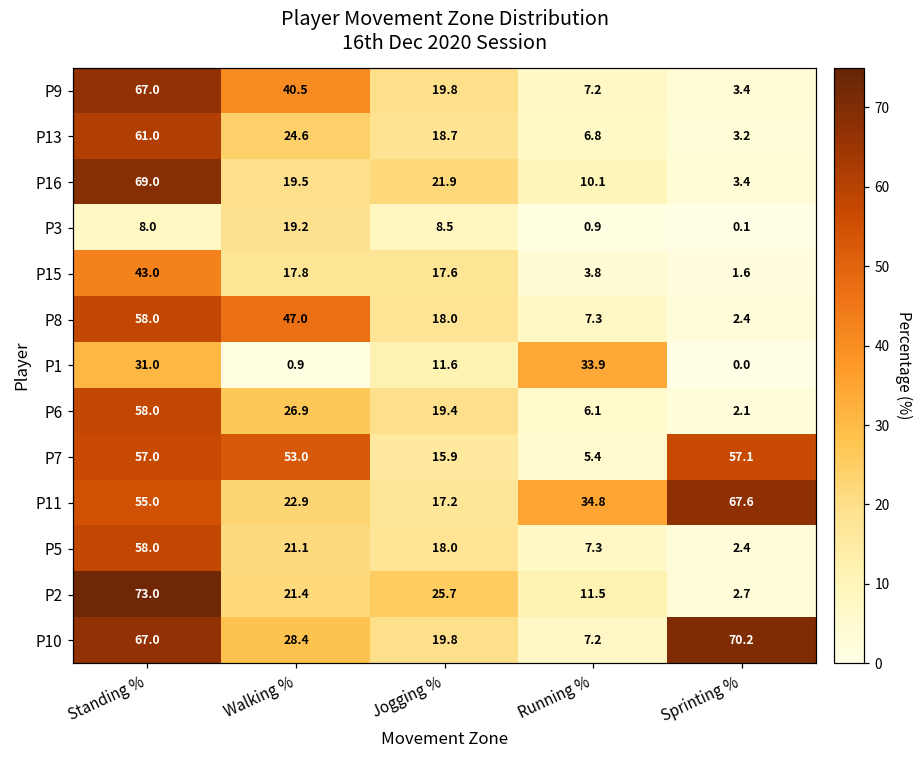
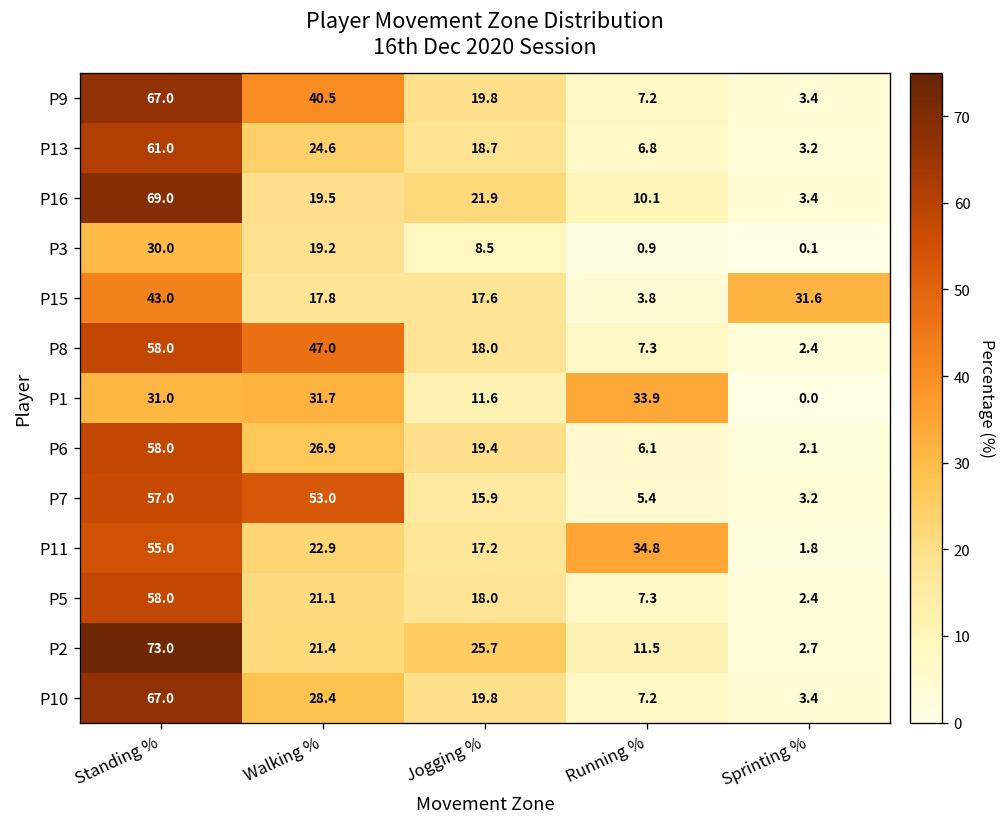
  {
    "P9": {
      "Standing %": 67.0,
      "Walking %": 40.5,
      "Jogging %": 19.8,
      "Running %": 7.2,
      "Sprinting %": 3.4
    },
    "P13": {
      "Standing %": 61.0,
      "Walking %": 24.6,
      "Jogging %": 18.7,
      "Running %": 6.8,
      "Sprinting %": 3.2
    },
    "P16": {
      "Standing %": 69.0,
      "Walking %": 19.5,
      "Jogging %": 21.9,
      "Running %": 10.1,
      "Sprinting %": 3.4
    },
    "P3": {
-     "Standing %": 8.0,
+     "Standing %": 30.0,
      "Walking %": 19.2,
      "Jogging %": 8.5,
      "Running %": 0.9,
      "Sprinting %": 0.1
    },
    "P15": {
      "Standing %": 43.0,
      "Walking %": 17.8,
      "Jogging %": 17.6,
      "Running %": 3.8,
-     "Sprinting %": 1.6
+     "Sprinting %": 31.6
    },
    "P8": {
      "Standing %": 58.0,
      "Walking %": 47.0,
      "Jogging %": 18.0,
      "Running %": 7.3,
      "Sprinting %": 2.4
    },
    "P1": {
      "Standing %": 31.0,
-     "Walking %": 0.9,
+     "Walking %": 31.7,
      "Jogging %": 11.6,
      "Running %": 33.9,
      "Sprinting %": 0.0
    },
    "P6": {
      "Standing %": 58.0,
      "Walking %": 26.9,
      "Jogging %": 19.4,
      "Running %": 6.1,
      "Sprinting %": 2.1
    },
    "P7": {
      "Standing %": 57.0,
      "Walking %": 53.0,
      "Jogging %": 15.9,
      "Running %": 5.4,
-     "Sprinting %": 57.1
+     "Sprinting %": 3.2
    },
    "P11": {
      "Standing %": 55.0,
      "Walking %": 22.9,
      "Jogging %": 17.2,
      "Running %": 34.8,
-     "Sprinting %": 67.6
+     "Sprinting %": 1.8
    },
    "P5": {
      "Standing %": 58.0,
      "Walking %": 21.1,
      "Jogging %": 18.0,
      "Running %": 7.3,
      "Sprinting %": 2.4
    },
    "P2": {
      "Standing %": 73.0,
      "Walking %": 21.4,
      "Jogging %": 25.7,
      "Running %": 11.5,
      "Sprinting %": 2.7
    },
    "P10": {
      "Standing %": 67.0,
      "Walking %": 28.4,
      "Jogging %": 19.8,
      "Running %": 7.2,
-     "Sprinting %": 70.2
+     "Sprinting %": 3.4
    }
  }
